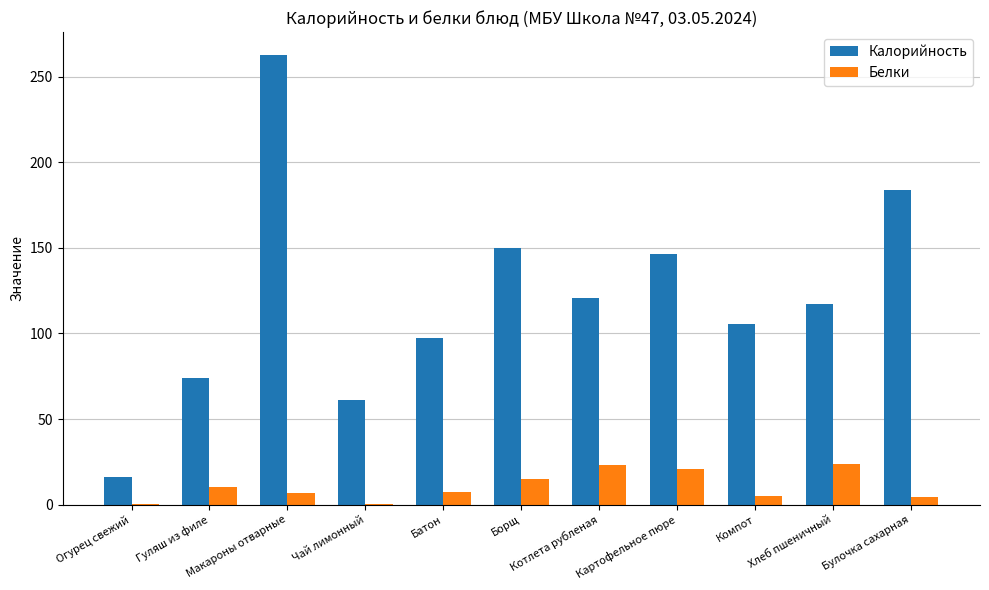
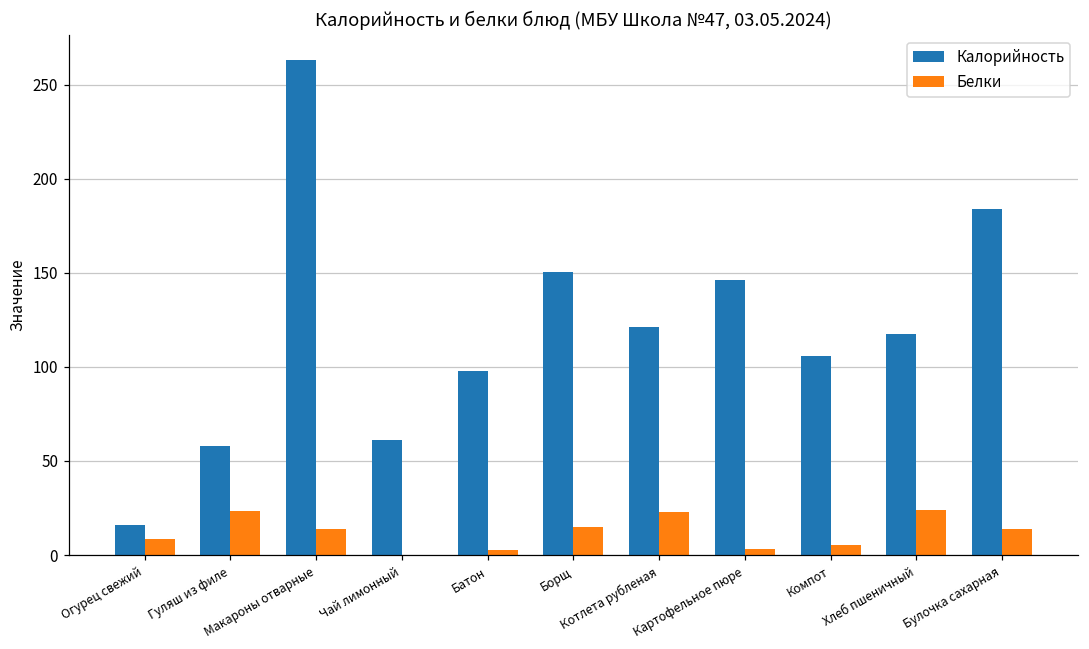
  {
    "Калорийность": {
      "Огурец свежий": 16,
-     "Гуляш из филе": 74,
+     "Гуляш из филе": 58,
      "Макароны отварные": 263,
      "Чай лимонный": 61,
      "Батон": 98,
      "Борщ": 150,
      "Котлета рубленая": 121,
      "Картофельное пюре": 146,
      "Компот": 106,
      "Хлеб пшеничный": 117,
      "Булочка сахарная": 184
    },
    "Белки": {
-     "Огурец свежий": 0,
-     "Гуляш из филе": 10,
-     "Макароны отварные": 7,
-     "Батон": 8,
+     "Огурец свежий": 8,
+     "Гуляш из филе": 23,
+     "Макароны отварные": 14,
+     "Батон": 3,
      "Борщ": 15,
      "Котлета рубленая": 23,
-     "Картофельное пюре": 21,
+     "Картофельное пюре": 3,
      "Компот": 5,
      "Хлеб пшеничный": 24,
-     "Булочка сахарная": 5
+     "Булочка сахарная": 14
    }
  }
